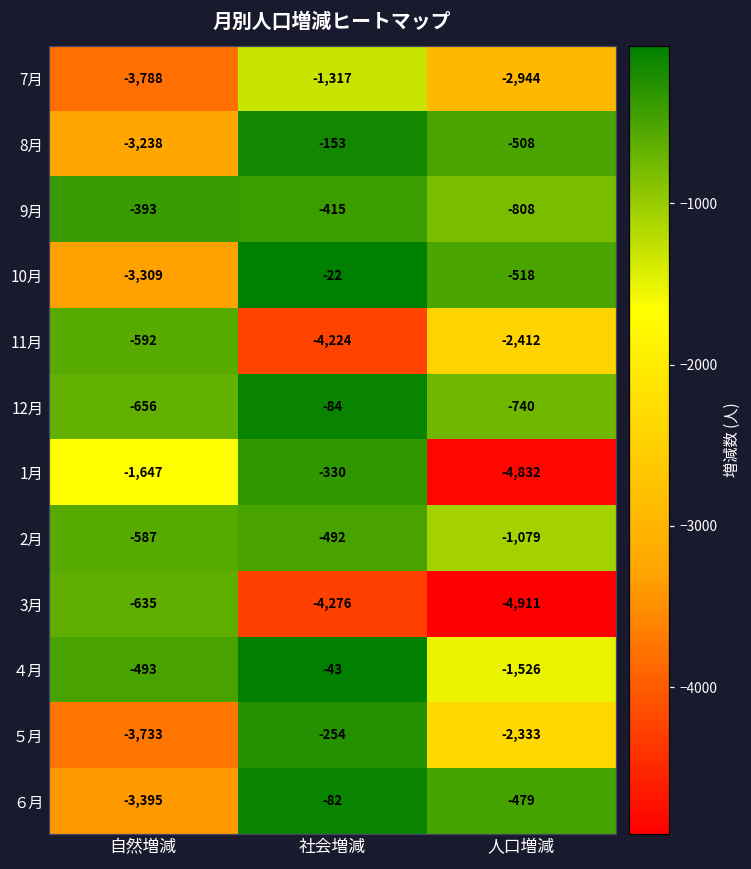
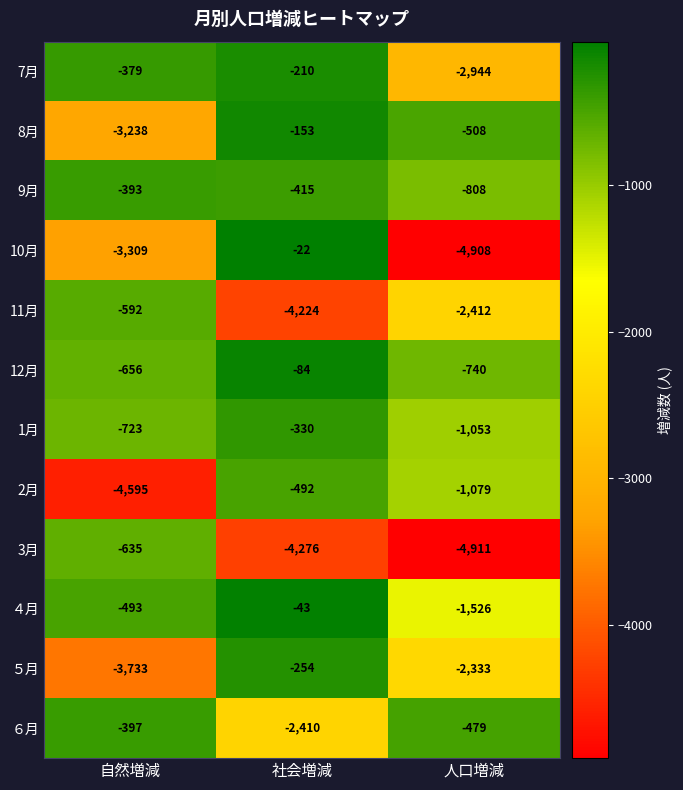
  {
    "7月": {
-     "自然増減": "-3,788",
-     "社会増減": "-1,317",
+     "自然増減": "-379",
+     "社会増減": "-210",
      "人口増減": "-2,944"
    },
    "8月": {
      "自然増減": "-3,238",
      "社会増減": "-153",
      "人口増減": "-508"
    },
    "9月": {
      "自然増減": "-393",
      "社会増減": "-415",
      "人口増減": "-808"
    },
    "10月": {
      "自然増減": "-3,309",
      "社会増減": "-22",
-     "人口増減": "-518"
+     "人口増減": "-4,908"
    },
    "11月": {
      "自然増減": "-592",
      "社会増減": "-4,224",
      "人口増減": "-2,412"
    },
    "12月": {
      "自然増減": "-656",
      "社会増減": "-84",
      "人口増減": "-740"
    },
    "1月": {
-     "自然増減": "-1,647",
+     "自然増減": "-723",
      "社会増減": "-330",
-     "人口増減": "-4,832"
+     "人口増減": "-1,053"
    },
    "2月": {
-     "自然増減": "-587",
+     "自然増減": "-4,595",
      "社会増減": "-492",
      "人口増減": "-1,079"
    },
    "3月": {
      "自然増減": "-635",
      "社会増減": "-4,276",
      "人口増減": "-4,911"
    },
    "４月": {
      "自然増減": "-493",
      "社会増減": "-43",
      "人口増減": "-1,526"
    },
    "５月": {
      "自然増減": "-3,733",
      "社会増減": "-254",
      "人口増減": "-2,333"
    },
    "６月": {
-     "自然増減": "-3,395",
-     "社会増減": "-82",
+     "自然増減": "-397",
+     "社会増減": "-2,410",
      "人口増減": "-479"
    }
  }
